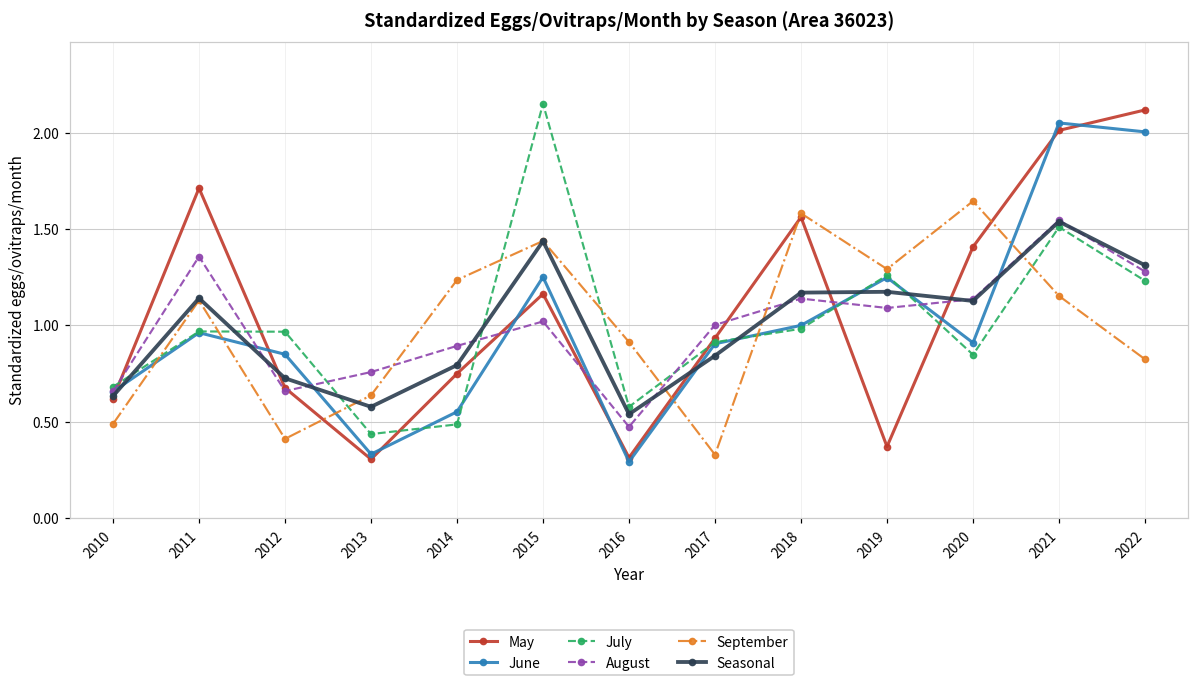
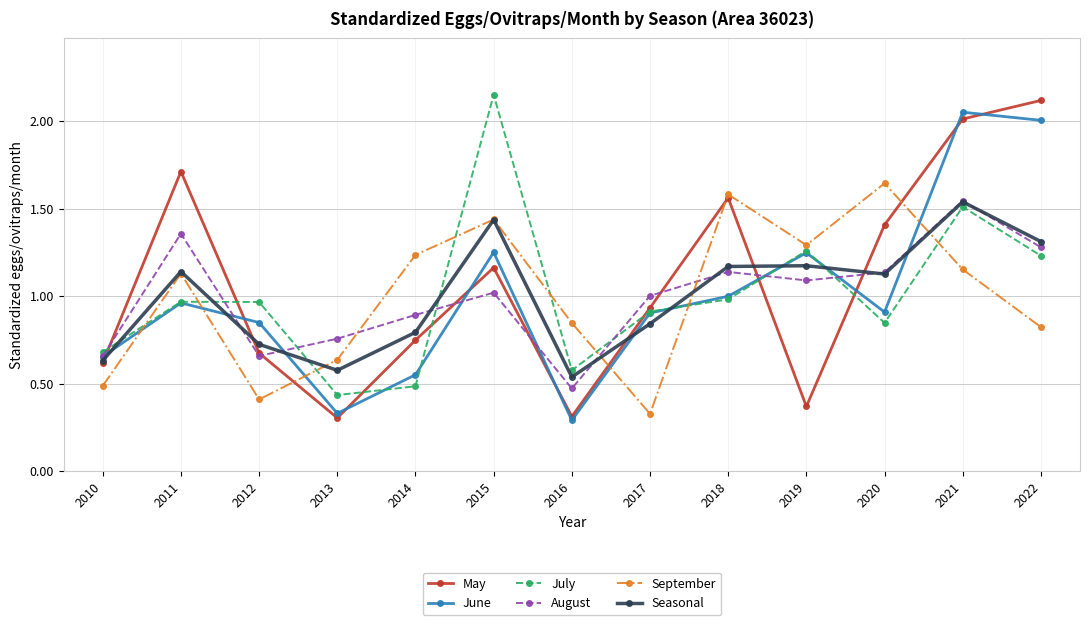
  {
    "May": {
      "2011": 1.71,
      "2012": 0.67,
      "2013": 0.30,
      "2014": 0.75,
      "2015": 1.16,
      "2016": 0.31,
      "2017": 0.93,
      "2018": 1.56,
      "2019": 0.37,
      "2020": 1.41,
      "2021": 2.01,
      "2022": 2.12
    },
    "June": {
      "2012": 0.85,
      "2013": 0.33,
      "2014": 0.55,
      "2015": 1.25,
      "2016": 0.29,
      "2018": 1.00,
      "2020": 0.91,
      "2021": 2.05,
      "2022": 2.00
    },
    "July": {
      "2010": 0.68,
      "2012": 0.97,
      "2013": 0.43,
      "2014": 0.49,
      "2015": 2.15,
      "2016": 0.58,
      "2018": 0.98,
      "2020": 0.85,
      "2021": 1.51,
      "2022": 1.23
    },
    "August": {
      "2011": 1.36,
      "2012": 0.66,
      "2013": 0.76,
      "2014": 0.89,
      "2015": 1.02,
      "2016": 0.47,
      "2017": 1.00,
      "2018": 1.14,
      "2019": 1.09,
      "2022": 1.28
    },
    "September": {
      "2010": 0.49,
      "2012": 0.41,
      "2013": 0.64,
      "2014": 1.23,
-     "2016": 0.91,
+     "2016": 0.85,
      "2017": 0.33,
      "2018": 1.58,
      "2019": 1.29,
      "2020": 1.64,
      "2021": 1.15,
      "2022": 0.82
    },
    "Seasonal": {
      "2012": 0.72,
      "2013": 0.58,
      "2014": 0.79,
      "2016": 0.54,
      "2017": 0.84,
      "2018": 1.17,
      "2019": 1.17,
      "2022": 1.31
    }
  }
